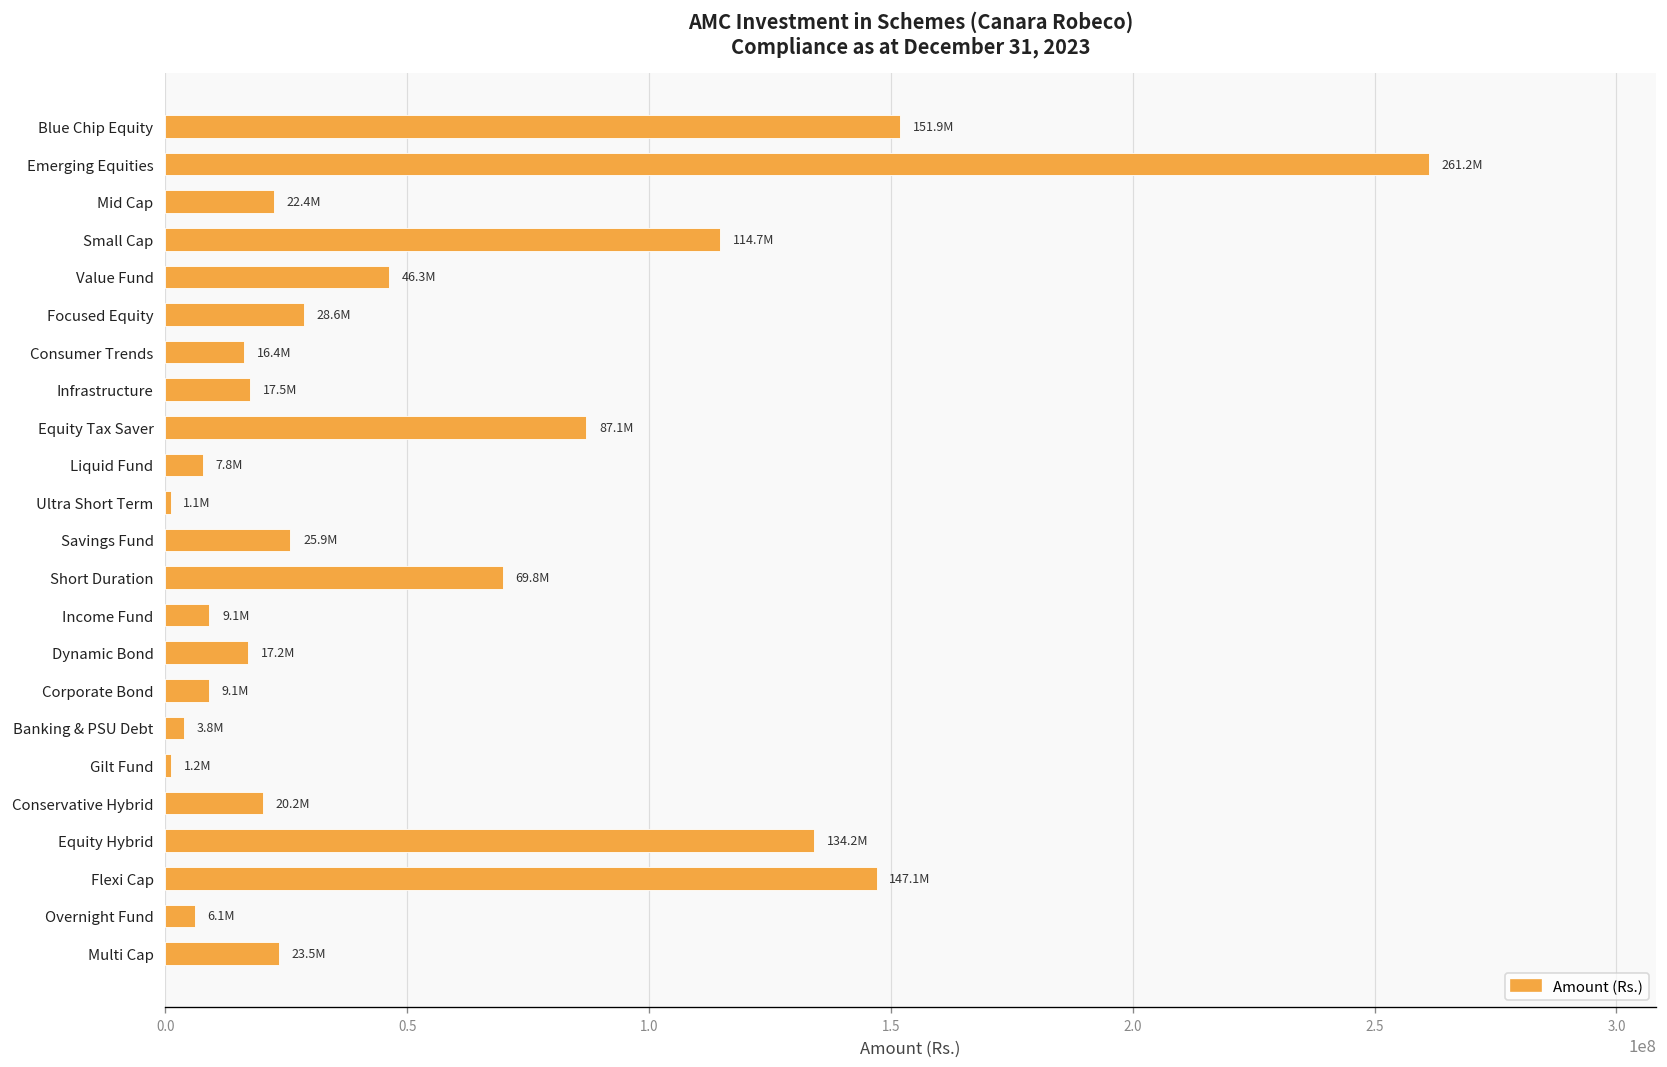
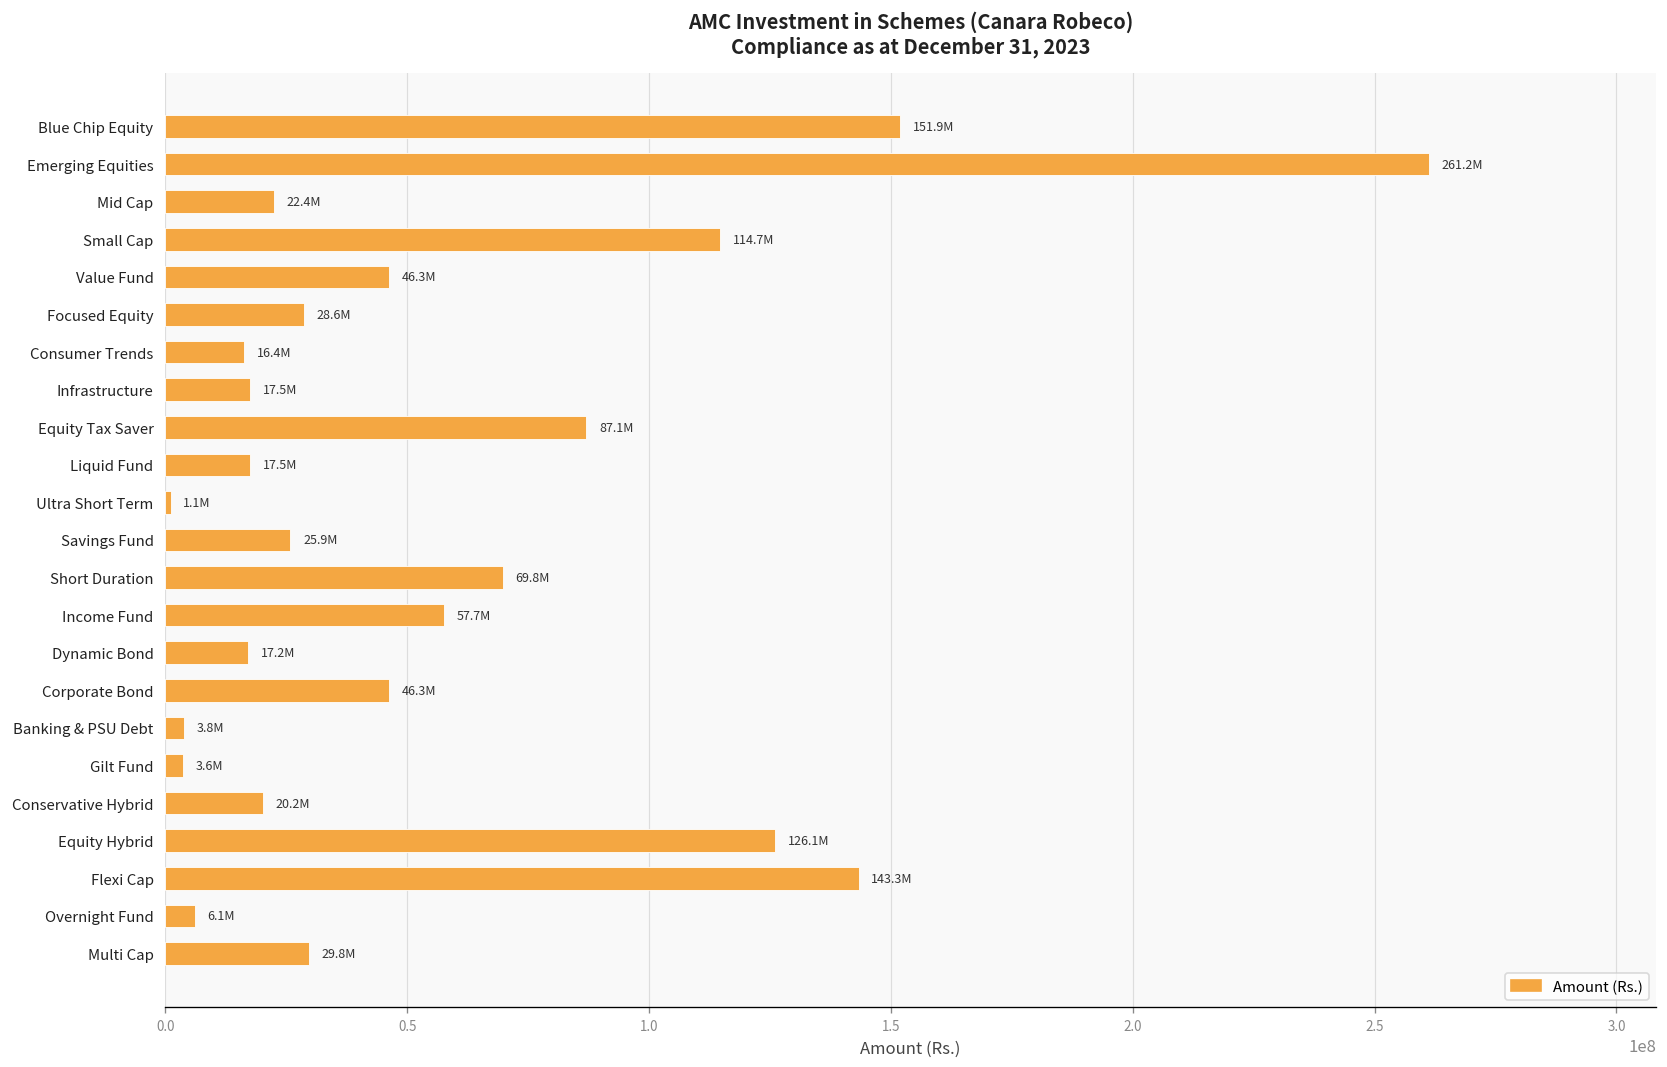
  {
    "Blue Chip Equity": "151.9M",
    "Emerging Equities": "261.2M",
    "Mid Cap": "22.4M",
    "Small Cap": "114.7M",
    "Value Fund": "46.3M",
    "Focused Equity": "28.6M",
    "Consumer Trends": "16.4M",
    "Infrastructure": "17.5M",
    "Equity Tax Saver": "87.1M",
-   "Liquid Fund": "7.8M",
+   "Liquid Fund": "17.5M",
    "Ultra Short Term": "1.1M",
    "Savings Fund": "25.9M",
    "Short Duration": "69.8M",
-   "Income Fund": "9.1M",
+   "Income Fund": "57.7M",
    "Dynamic Bond": "17.2M",
-   "Corporate Bond": "9.1M",
+   "Corporate Bond": "46.3M",
    "Banking & PSU Debt": "3.8M",
-   "Gilt Fund": "1.2M",
+   "Gilt Fund": "3.6M",
    "Conservative Hybrid": "20.2M",
-   "Equity Hybrid": "134.2M",
-   "Flexi Cap": "147.1M",
+   "Equity Hybrid": "126.1M",
+   "Flexi Cap": "143.3M",
    "Overnight Fund": "6.1M",
-   "Multi Cap": "23.5M"
+   "Multi Cap": "29.8M"
  }
